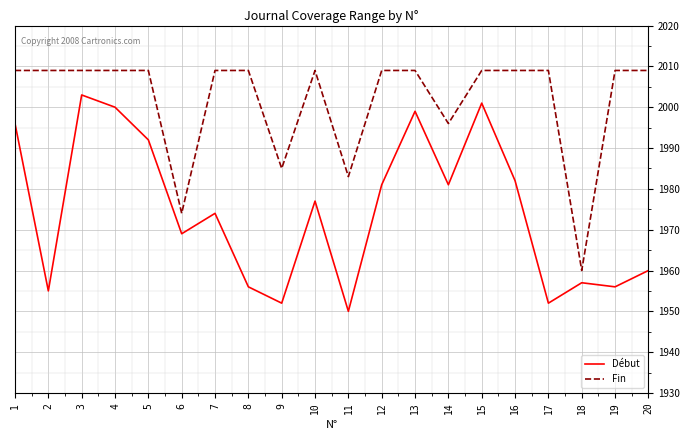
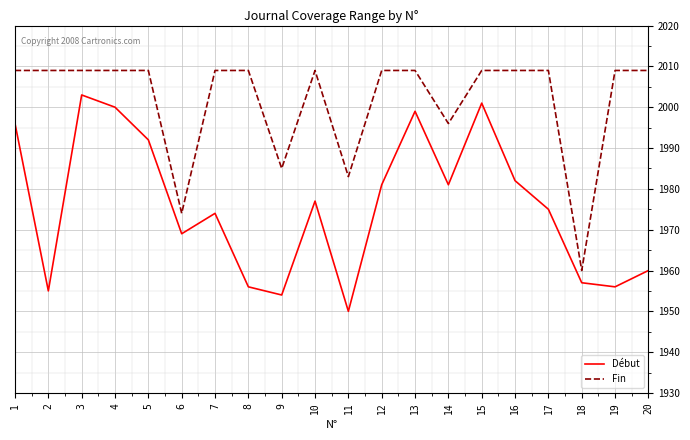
  {
    "Début": {
      "1": 1996,
      "2": 1955,
      "3": 2003,
      "4": 2000,
      "5": 1992,
      "6": 1969,
      "7": 1974,
      "8": 1956,
-     "9": 1952,
+     "9": 1954,
      "10": 1977,
      "11": 1950,
      "12": 1981,
      "13": 1999,
      "14": 1981,
      "15": 2001,
      "16": 1982,
-     "17": 1952,
+     "17": 1975,
      "18": 1957,
      "19": 1956,
      "20": 1960
    },
    "Fin": {
      "1": 2009,
      "5": 2009,
      "6": 1974,
      "7": 2009,
      "8": 2009,
      "9": 1985,
      "10": 2009,
      "11": 1983,
      "12": 2009,
      "13": 2009,
      "14": 1996,
      "15": 2009,
      "16": 2009,
      "17": 2009,
      "18": 1960,
      "19": 2009,
      "20": 2009
    }
  }
